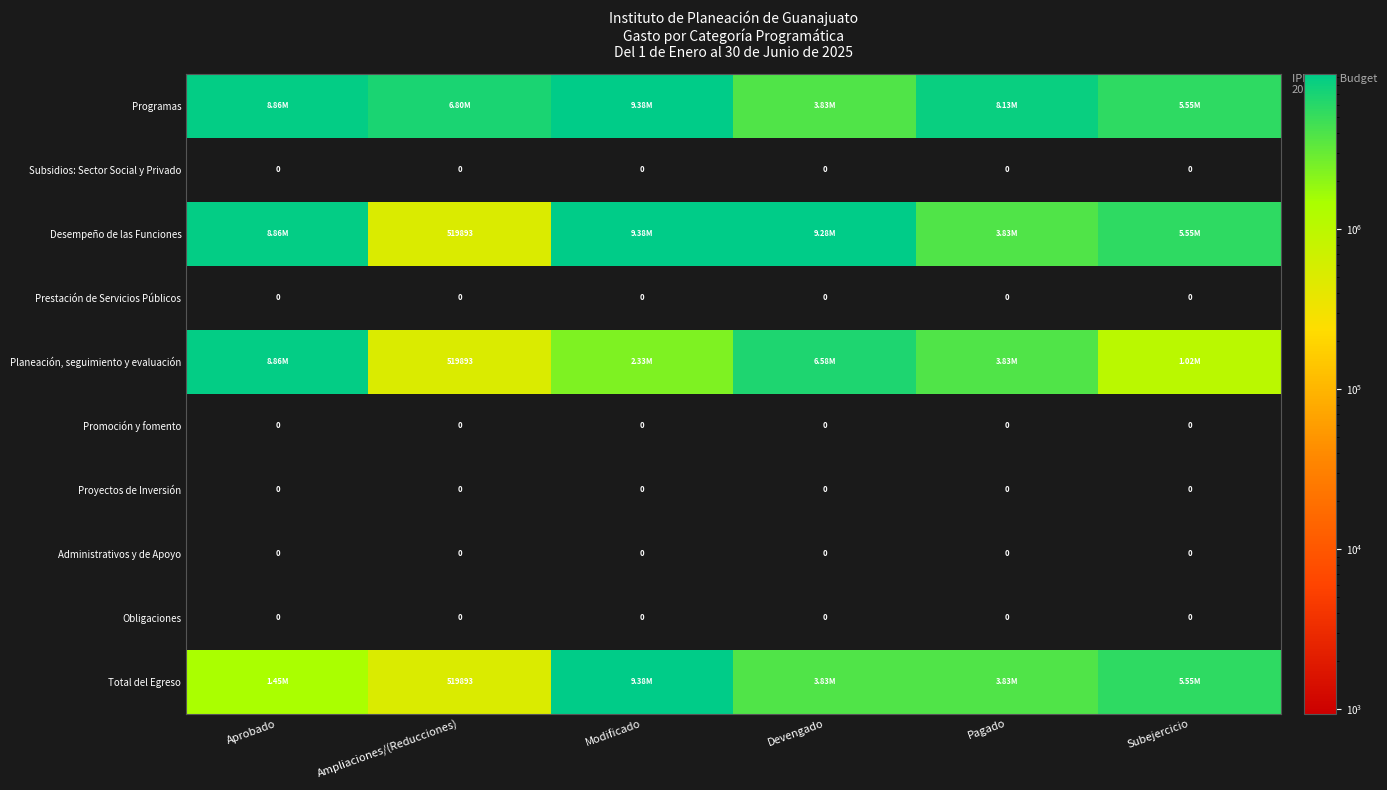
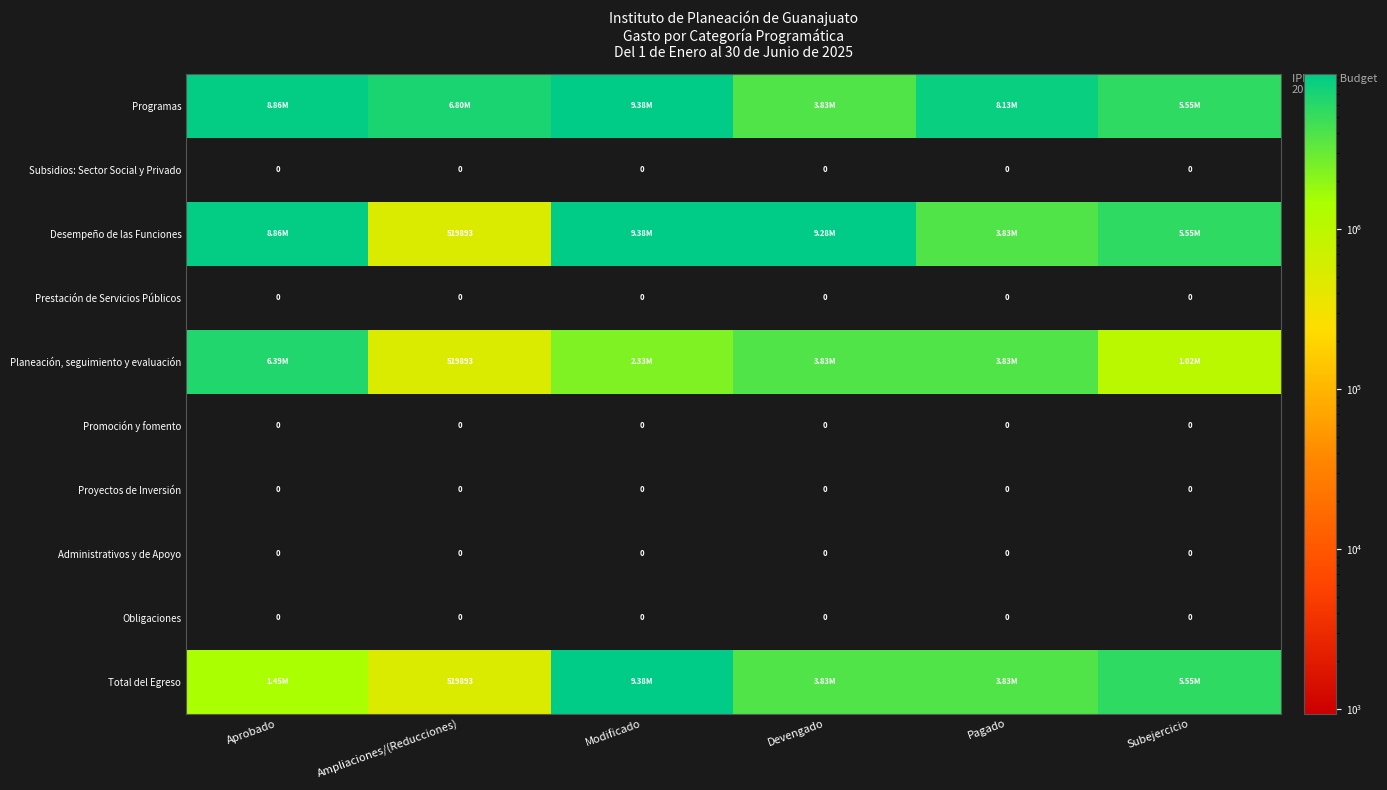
  {
    "Programas": {
      "Aprobado": "8.86M",
      "Ampliaciones/(Reducciones)": "6.80M",
      "Modificado": "9.38M",
      "Devengado": "3.83M",
      "Pagado": "8.13M",
      "Subejercicio": "5.55M"
    },
    "Subsidios: Sector Social y Privado": {
      "Aprobado": "0",
      "Ampliaciones/(Reducciones)": "0",
      "Modificado": "0",
      "Devengado": "0",
      "Pagado": "0",
      "Subejercicio": "0"
    },
    "Desempeño de las Funciones": {
      "Aprobado": "8.86M",
      "Ampliaciones/(Reducciones)": "519893",
      "Modificado": "9.38M",
      "Devengado": "9.28M",
      "Pagado": "3.83M",
      "Subejercicio": "5.55M"
    },
    "Prestación de Servicios Públicos": {
      "Aprobado": "0",
      "Ampliaciones/(Reducciones)": "0",
      "Modificado": "0",
      "Devengado": "0",
      "Pagado": "0",
      "Subejercicio": "0"
    },
    "Planeación, seguimiento y evaluación": {
-     "Aprobado": "8.86M",
+     "Aprobado": "6.39M",
      "Ampliaciones/(Reducciones)": "519893",
      "Modificado": "2.33M",
-     "Devengado": "6.58M",
+     "Devengado": "3.83M",
      "Pagado": "3.83M",
      "Subejercicio": "1.02M"
    },
    "Promoción y fomento": {
      "Aprobado": "0",
      "Ampliaciones/(Reducciones)": "0",
      "Modificado": "0",
      "Devengado": "0",
      "Pagado": "0",
      "Subejercicio": "0"
    },
    "Proyectos de Inversión": {
      "Aprobado": "0",
      "Ampliaciones/(Reducciones)": "0",
      "Modificado": "0",
      "Devengado": "0",
      "Pagado": "0",
      "Subejercicio": "0"
    },
    "Administrativos y de Apoyo": {
      "Aprobado": "0",
      "Ampliaciones/(Reducciones)": "0",
      "Modificado": "0",
      "Devengado": "0",
      "Pagado": "0",
      "Subejercicio": "0"
    },
    "Obligaciones": {
      "Aprobado": "0",
      "Ampliaciones/(Reducciones)": "0",
      "Modificado": "0",
      "Devengado": "0",
      "Pagado": "0",
      "Subejercicio": "0"
    },
    "Total del Egreso": {
      "Aprobado": "1.45M",
      "Ampliaciones/(Reducciones)": "519893",
      "Modificado": "9.38M",
      "Devengado": "3.83M",
      "Pagado": "3.83M",
      "Subejercicio": "5.55M"
    }
  }
